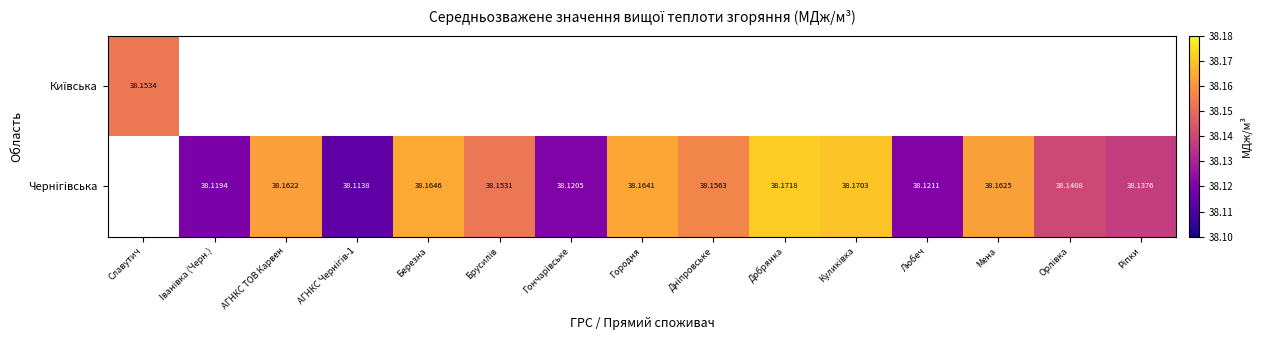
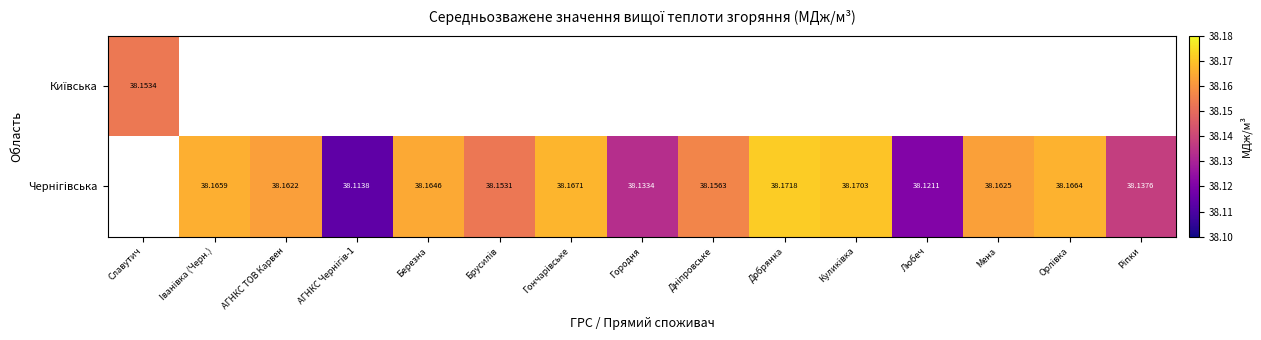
  {
    "Київська": {
      "Славутич": 38.1534
    },
    "Чернігівська": {
-     "Іванівка (Черн.)": 38.1194,
+     "Іванівка (Черн.)": 38.1659,
      "АГНКС ТОВ Карвен": 38.1622,
      "АГНКС Чернігів-1": 38.1138,
      "Березна": 38.1646,
      "Брусилів": 38.1531,
-     "Гончарівське": 38.1205,
-     "Городня": 38.1641,
+     "Гончарівське": 38.1671,
+     "Городня": 38.1334,
      "Дніпровське": 38.1563,
      "Добрянка": 38.1718,
      "Куликівка": 38.1703,
      "Любеч": 38.1211,
      "Мена": 38.1625,
-     "Орлівка": 38.1408,
+     "Орлівка": 38.1664,
      "Ріпки": 38.1376
    }
  }
